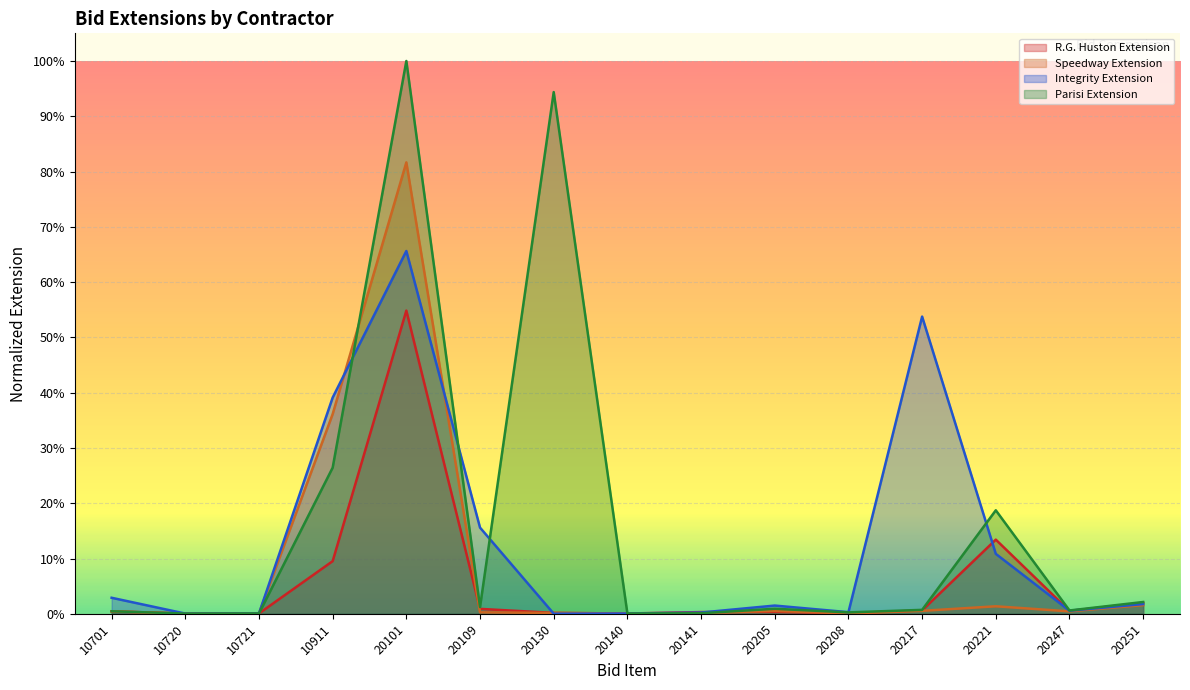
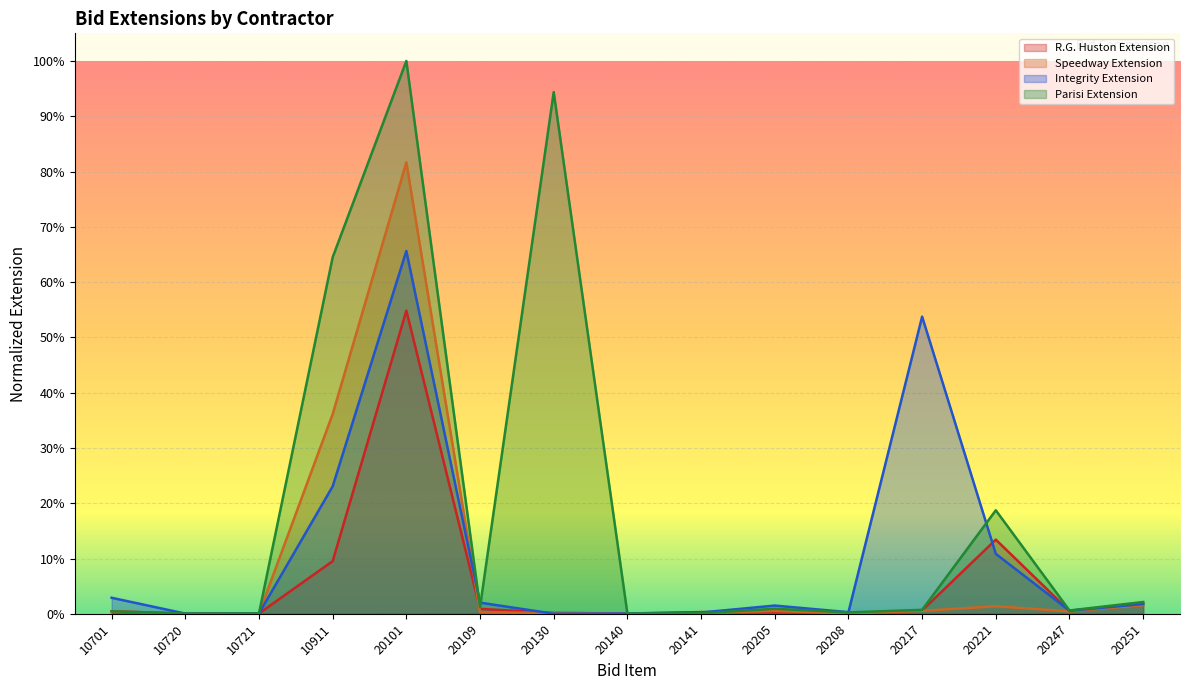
  {
    "Integrity Extension": {
      "10701": "3%",
-     "10911": "39%",
+     "10911": "23%",
      "20101": "66%",
-     "20109": "16%",
+     "20109": "2%",
      "20205": "1%",
      "20217": "54%",
      "20221": "11%"
    },
    "Parisi Extension": {
-     "10911": "26%",
+     "10911": "64%",
      "20101": "100%",
      "20130": "94%",
      "20221": "19%"
    }
  }
